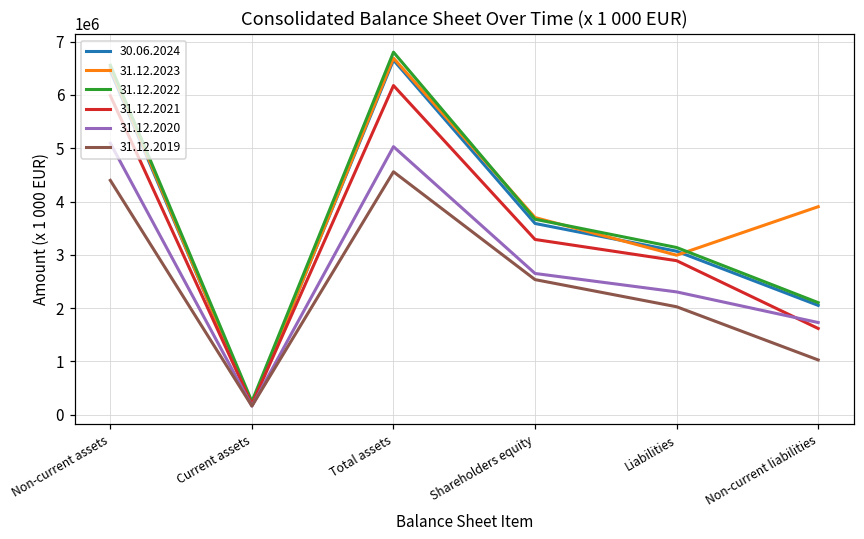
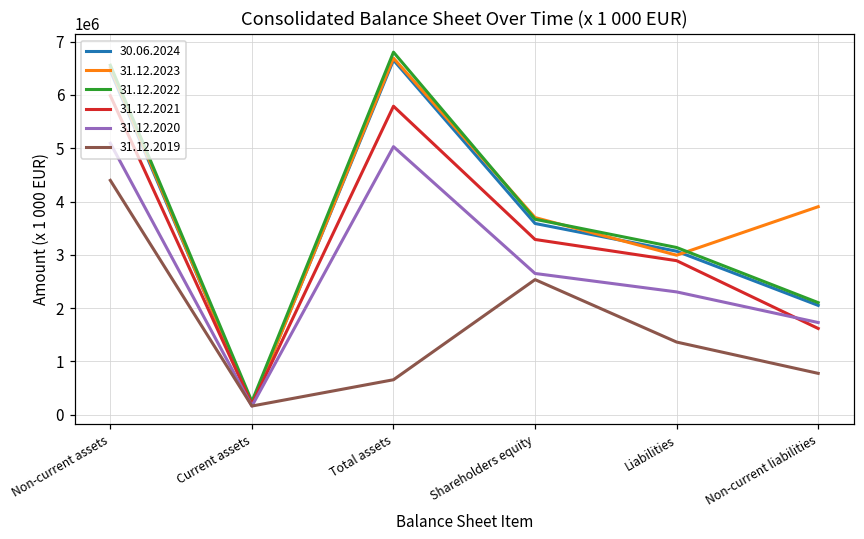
  {
    "30.06.2024": {
      "Shareholders equity": 3600000,
      "Liabilities": 3100000
    },
    "31.12.2023": {
      "Liabilities": 3000000,
      "Non-current liabilities": 3900000
    },
    "31.12.2022": {
      "Total assets": 6800000,
      "Liabilities": 3100000
    },
    "31.12.2021": {
-     "Total assets": 6200000,
+     "Total assets": 5800000,
      "Shareholders equity": 3300000,
      "Liabilities": 2900000,
      "Non-current liabilities": 1600000
    },
    "31.12.2020": {
      "Total assets": 5000000,
      "Shareholders equity": 2600000,
      "Liabilities": 2300000,
      "Non-current liabilities": 1700000
    },
    "31.12.2019": {
      "Non-current assets": 4400000,
-     "Total assets": 4600000,
+     "Total assets": 700000,
      "Shareholders equity": 2500000,
-     "Liabilities": 2000000,
-     "Non-current liabilities": 1000000
+     "Liabilities": 1400000,
+     "Non-current liabilities": 800000
    }
  }
